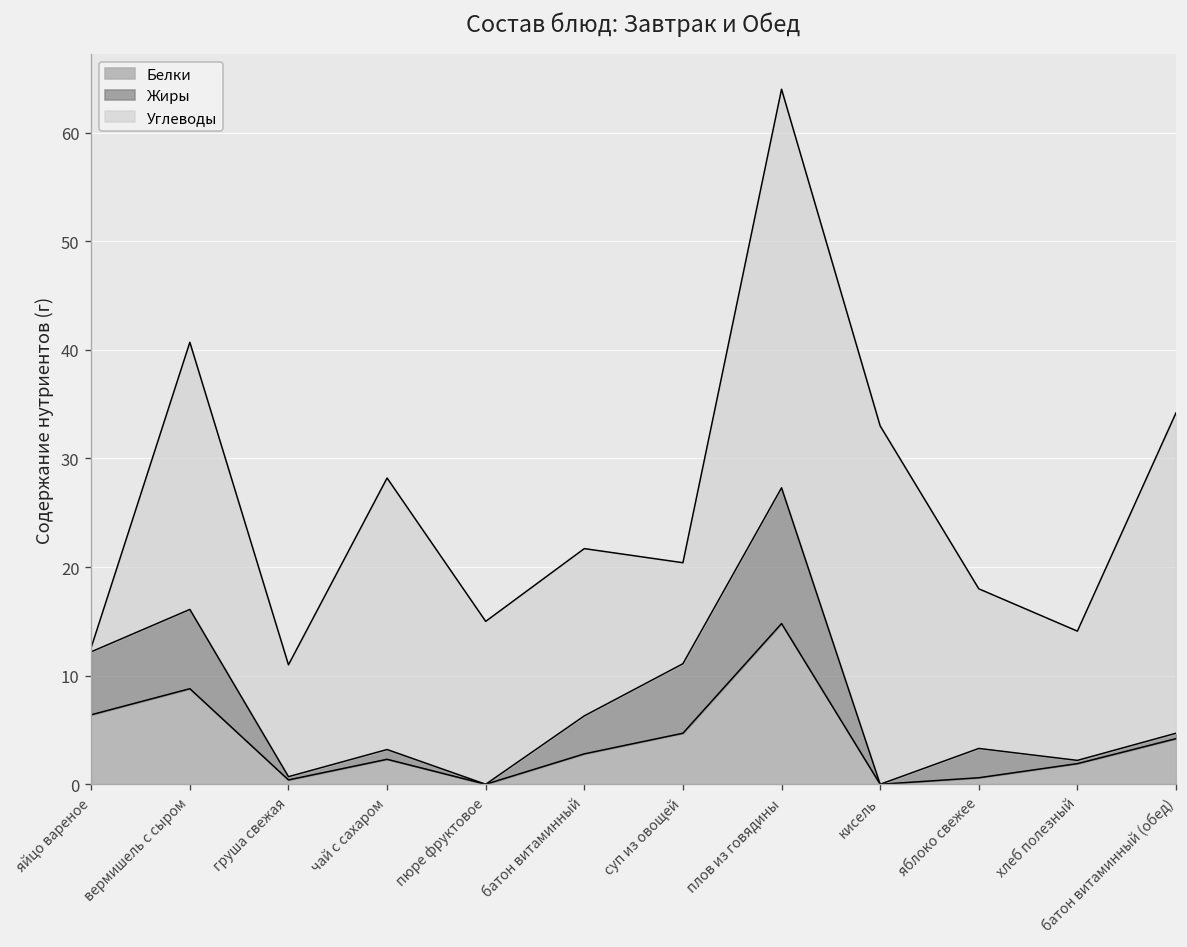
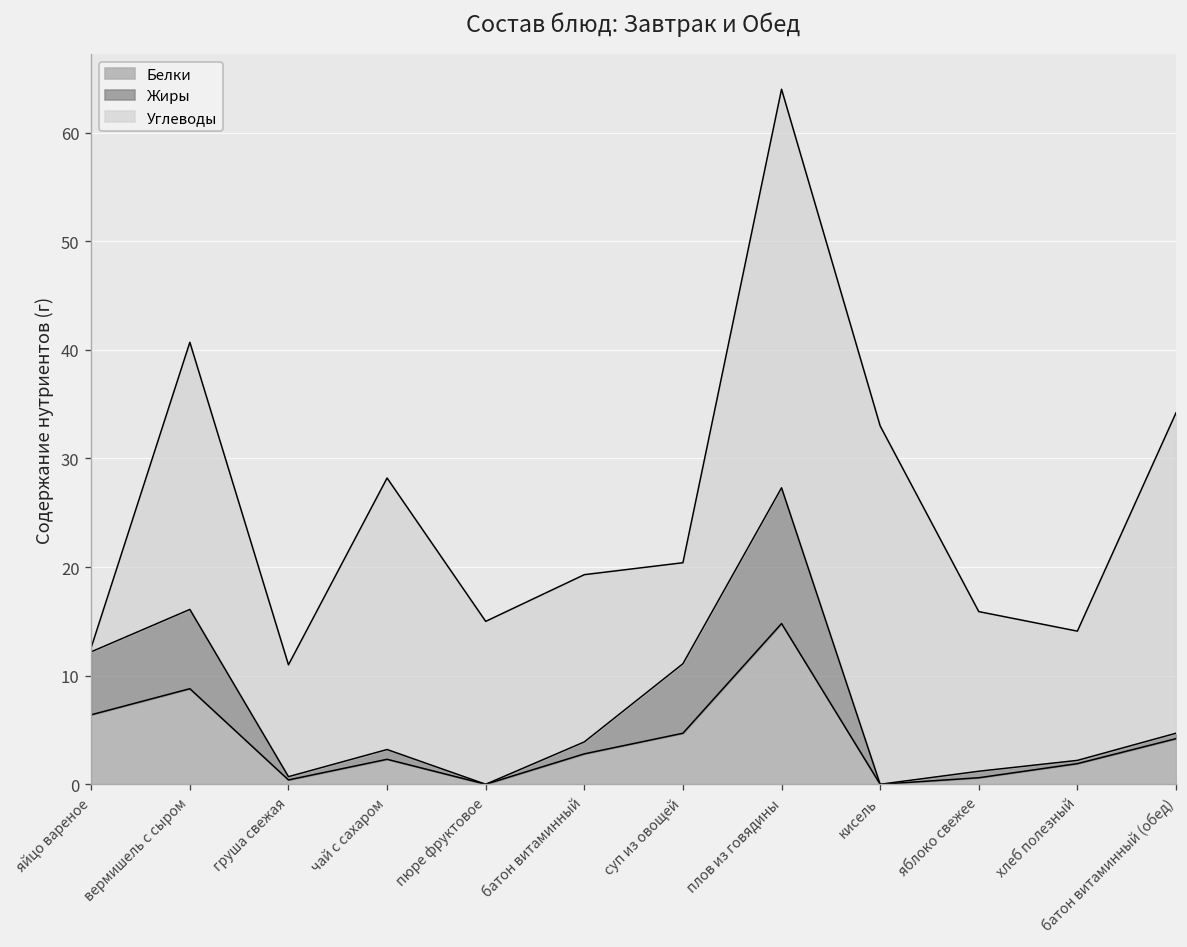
  {
    "Жиры": {
      "яйцо вареное": 6,
      "вермишель с сыром": 7,
      "груша свежая": 0,
      "чай с сахаром": 1,
-     "батон витаминный": 4,
+     "батон витаминный": 1,
      "суп из овощей": 6,
      "плов из говядины": 13,
-     "яблоко свежее": 3,
+     "яблоко свежее": 1,
      "хлеб полезный": 0,
      "батон витаминный (обед)": 1
    }
  }
